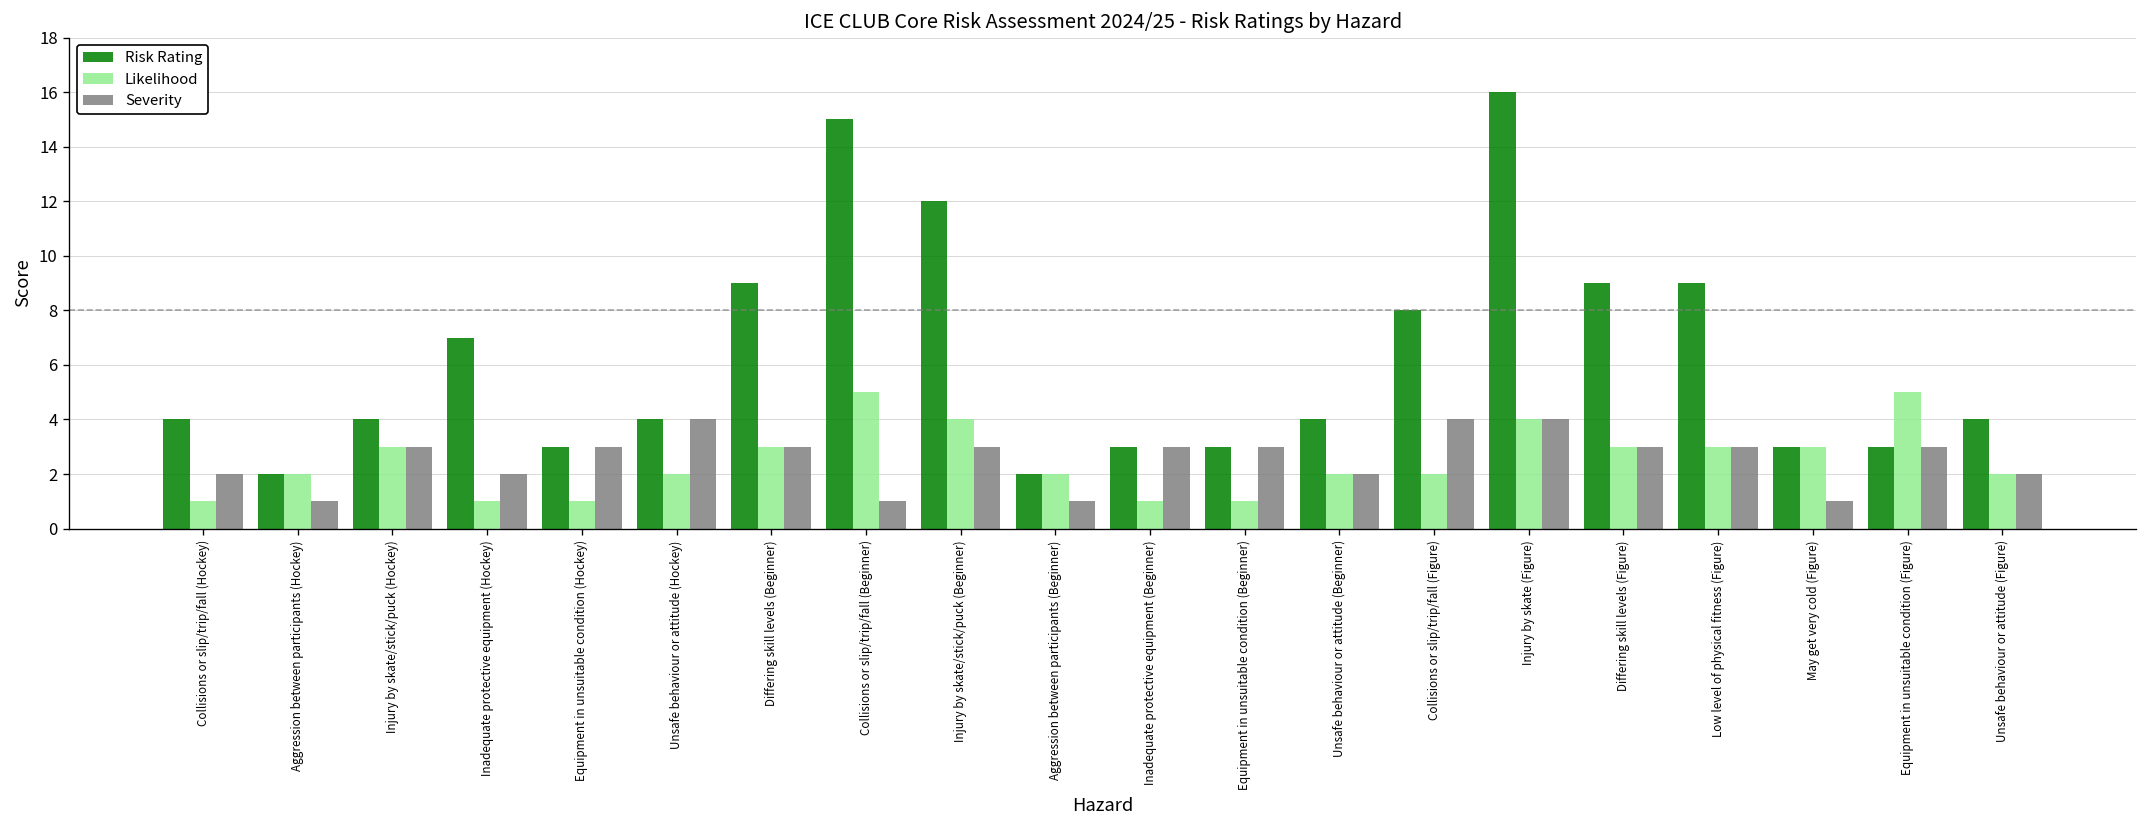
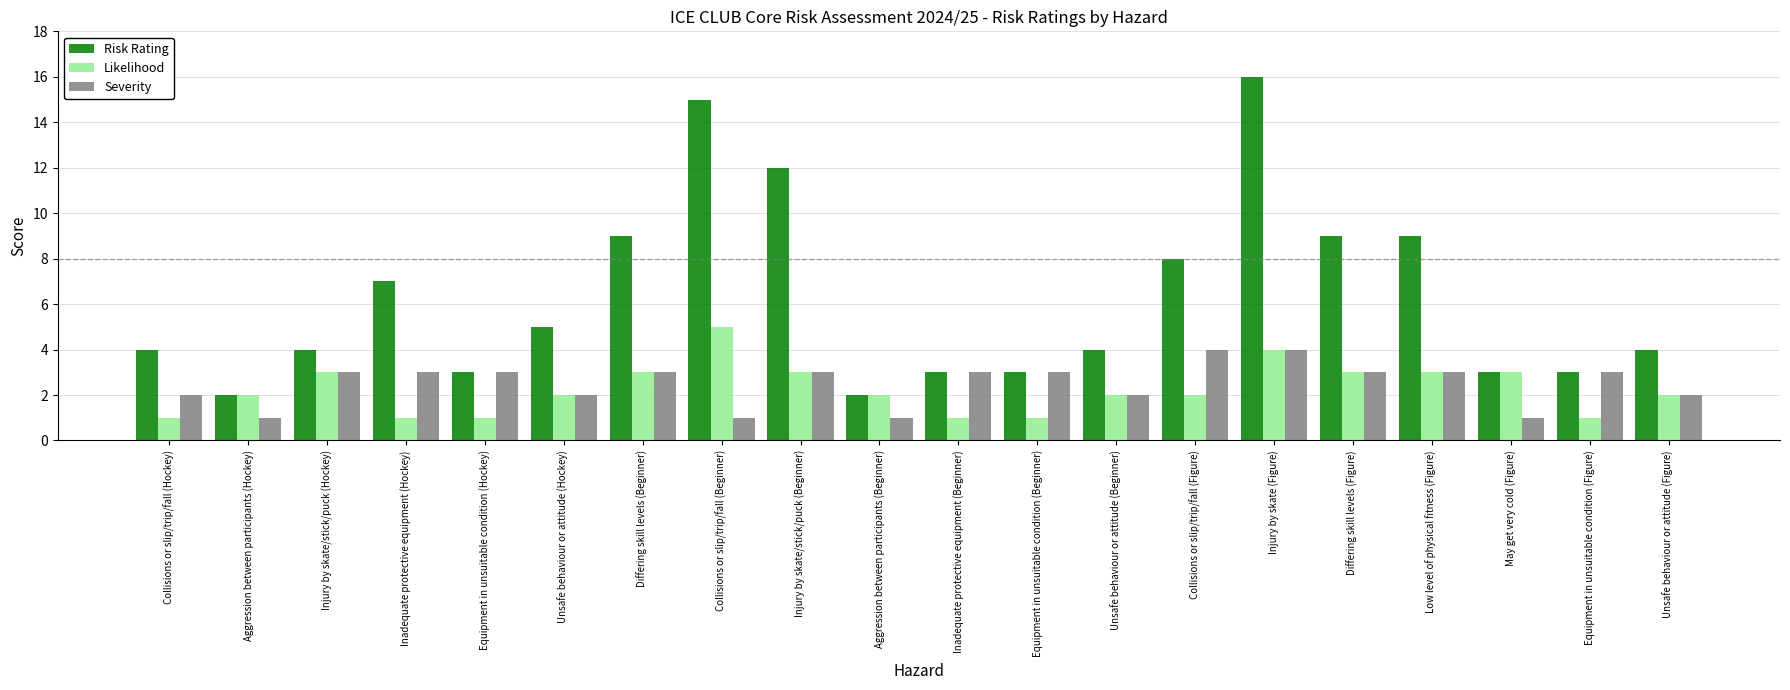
  {
    "Risk Rating": {
      "Collisions or slip/trip/fall (Hockey)": 4,
      "Aggression between participants (Hockey)": 2,
      "Injury by skate/stick/puck (Hockey)": 4,
      "Inadequate protective equipment (Hockey)": 7,
      "Equipment in unsuitable condition (Hockey)": 3,
-     "Unsafe behaviour or attitude (Hockey)": 4,
+     "Unsafe behaviour or attitude (Hockey)": 5,
      "Differing skill levels (Beginner)": 9,
      "Collisions or slip/trip/fall (Beginner)": 15,
      "Injury by skate/stick/puck (Beginner)": 12,
      "Aggression between participants (Beginner)": 2,
      "Inadequate protective equipment (Beginner)": 3,
      "Equipment in unsuitable condition (Beginner)": 3,
      "Unsafe behaviour or attitude (Beginner)": 4,
      "Collisions or slip/trip/fall (Figure)": 8,
      "Injury by skate (Figure)": 16,
      "Differing skill levels (Figure)": 9,
      "Low level of physical fitness (Figure)": 9,
      "May get very cold (Figure)": 3,
      "Equipment in unsuitable condition (Figure)": 3,
      "Unsafe behaviour or attitude (Figure)": 4
    },
    "Likelihood": {
      "Collisions or slip/trip/fall (Hockey)": 1,
      "Aggression between participants (Hockey)": 2,
      "Injury by skate/stick/puck (Hockey)": 3,
      "Inadequate protective equipment (Hockey)": 1,
      "Equipment in unsuitable condition (Hockey)": 1,
      "Unsafe behaviour or attitude (Hockey)": 2,
      "Differing skill levels (Beginner)": 3,
      "Collisions or slip/trip/fall (Beginner)": 5,
-     "Injury by skate/stick/puck (Beginner)": 4,
+     "Injury by skate/stick/puck (Beginner)": 3,
      "Aggression between participants (Beginner)": 2,
      "Inadequate protective equipment (Beginner)": 1,
      "Equipment in unsuitable condition (Beginner)": 1,
      "Unsafe behaviour or attitude (Beginner)": 2,
      "Collisions or slip/trip/fall (Figure)": 2,
      "Injury by skate (Figure)": 4,
      "Differing skill levels (Figure)": 3,
      "Low level of physical fitness (Figure)": 3,
      "May get very cold (Figure)": 3,
-     "Equipment in unsuitable condition (Figure)": 5,
+     "Equipment in unsuitable condition (Figure)": 1,
      "Unsafe behaviour or attitude (Figure)": 2
    },
    "Severity": {
      "Collisions or slip/trip/fall (Hockey)": 2,
      "Aggression between participants (Hockey)": 1,
      "Injury by skate/stick/puck (Hockey)": 3,
-     "Inadequate protective equipment (Hockey)": 2,
+     "Inadequate protective equipment (Hockey)": 3,
      "Equipment in unsuitable condition (Hockey)": 3,
-     "Unsafe behaviour or attitude (Hockey)": 4,
+     "Unsafe behaviour or attitude (Hockey)": 2,
      "Differing skill levels (Beginner)": 3,
      "Collisions or slip/trip/fall (Beginner)": 1,
      "Injury by skate/stick/puck (Beginner)": 3,
      "Aggression between participants (Beginner)": 1,
      "Inadequate protective equipment (Beginner)": 3,
      "Equipment in unsuitable condition (Beginner)": 3,
      "Unsafe behaviour or attitude (Beginner)": 2,
      "Collisions or slip/trip/fall (Figure)": 4,
      "Injury by skate (Figure)": 4,
      "Differing skill levels (Figure)": 3,
      "Low level of physical fitness (Figure)": 3,
      "May get very cold (Figure)": 1,
      "Equipment in unsuitable condition (Figure)": 3,
      "Unsafe behaviour or attitude (Figure)": 2
    }
  }
